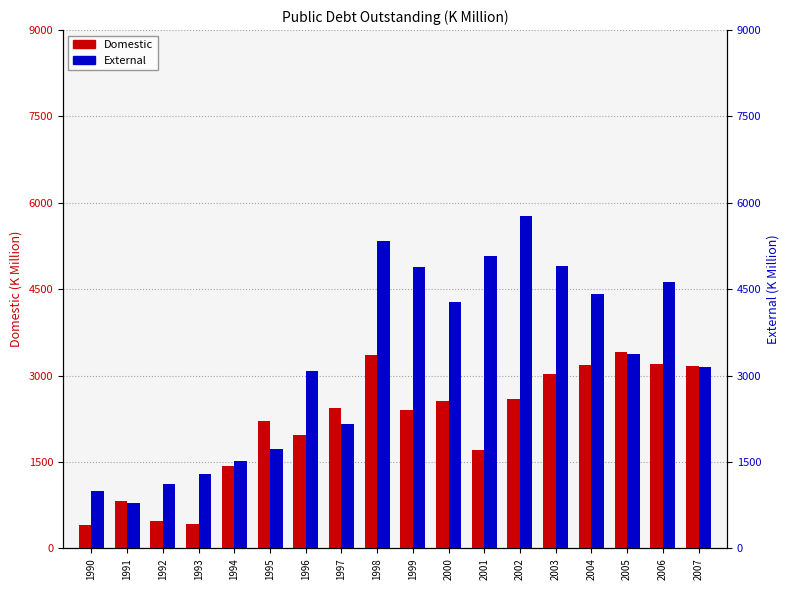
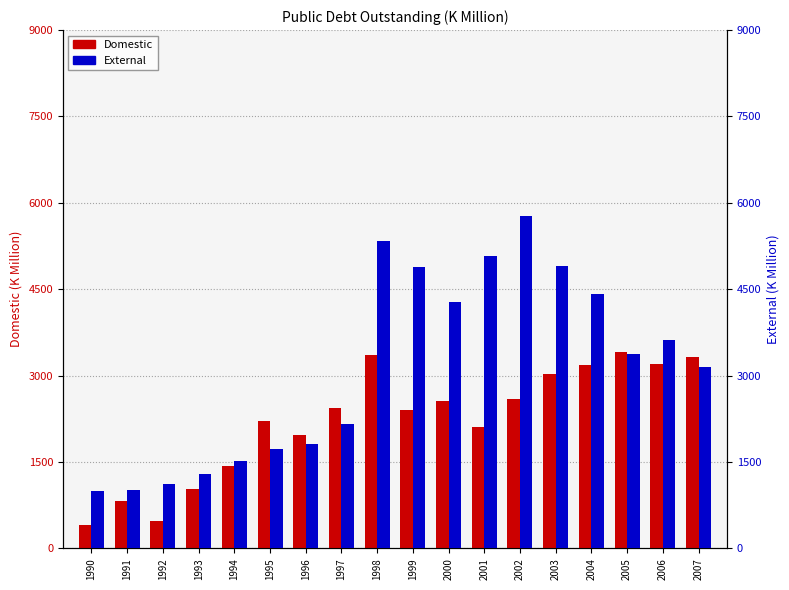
  {
    "Domestic": {
      "1990": 400,
      "1991": 800,
      "1992": 500,
-     "1993": 400,
+     "1993": 1000,
      "1994": 1400,
      "1995": 2200,
      "1996": 2000,
      "1997": 2400,
      "1998": 3400,
      "1999": 2400,
      "2000": 2600,
-     "2001": 1700,
+     "2001": 2100,
      "2002": 2600,
      "2003": 3000,
      "2004": 3200,
      "2005": 3400,
      "2006": 3200,
-     "2007": 3200
+     "2007": 3300
    },
    "External": {
      "1990": 1000,
-     "1991": 800,
+     "1991": 1000,
      "1992": 1100,
      "1993": 1300,
      "1994": 1500,
      "1995": 1700,
-     "1996": 3100,
+     "1996": 1800,
      "1997": 2200,
      "1998": 5300,
      "1999": 4900,
      "2000": 4300,
      "2001": 5100,
      "2002": 5800,
      "2003": 4900,
      "2004": 4400,
      "2005": 3400,
-     "2006": 4600,
+     "2006": 3600,
      "2007": 3100
    }
  }
